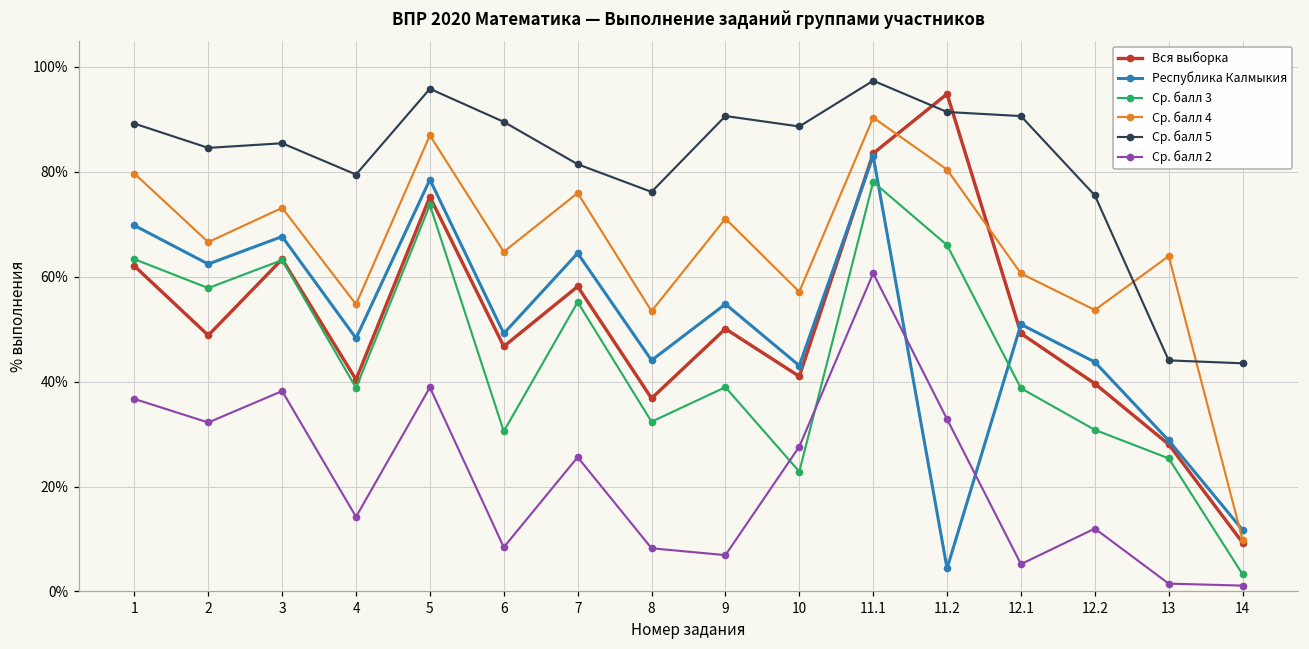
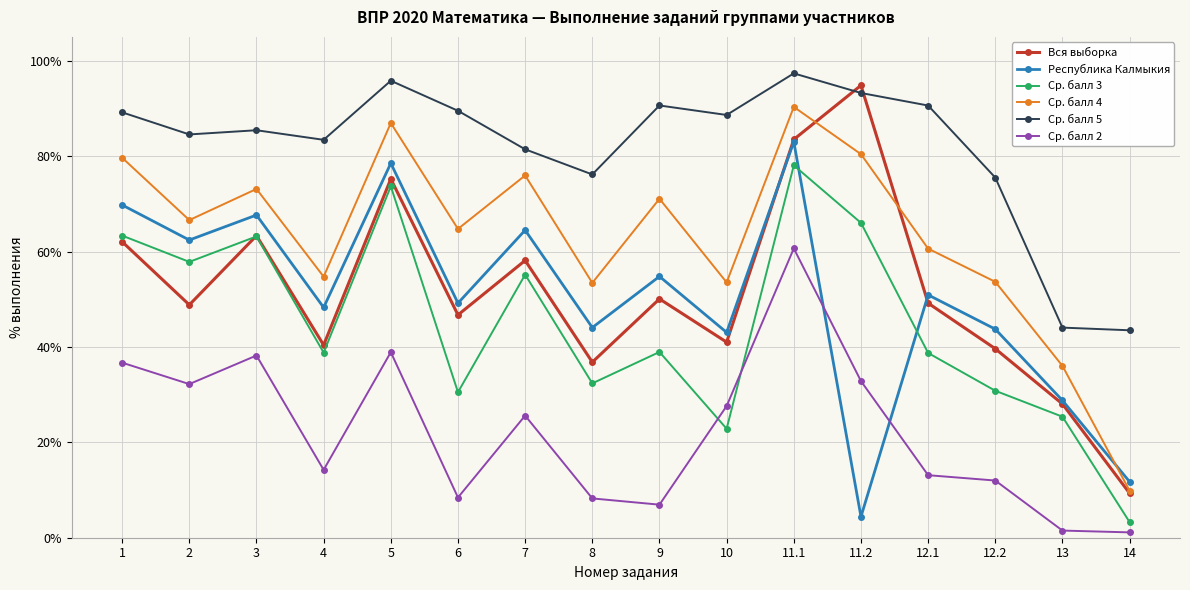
  {
    "Вся выборка": {
      "1": "62%",
      "2": "49%",
      "4": "40%",
      "5": "75%",
      "6": "47%",
      "7": "58%",
      "8": "37%",
      "9": "50%",
      "10": "41%",
      "11.2": "95%",
      "12.1": "49%",
      "12.2": "40%",
      "13": "28%",
      "14": "9%"
    },
    "Республика Калмыкия": {
      "1": "70%",
      "2": "62%",
      "3": "68%",
      "4": "48%",
      "5": "79%",
      "6": "49%",
      "7": "64%",
      "8": "44%",
      "9": "55%",
      "10": "43%",
      "11.2": "4%",
      "12.1": "51%",
      "12.2": "44%",
      "13": "29%",
      "14": "12%"
    },
    "Ср. балл 3": {
      "1": "63%",
      "2": "58%",
      "4": "39%",
      "5": "74%",
      "6": "31%",
      "7": "55%",
      "8": "32%",
      "9": "39%",
      "10": "23%",
      "11.1": "78%",
      "11.2": "66%",
      "12.1": "39%",
      "12.2": "31%",
      "13": "25%",
      "14": "3%"
    },
    "Ср. балл 4": {
      "1": "80%",
      "2": "67%",
      "3": "73%",
      "4": "55%",
      "5": "87%",
      "6": "65%",
      "7": "76%",
      "8": "53%",
      "9": "71%",
-     "10": "57%",
+     "10": "54%",
      "11.1": "90%",
      "11.2": "80%",
      "12.1": "61%",
      "12.2": "54%",
-     "13": "64%",
+     "13": "36%",
      "14": "10%"
    },
    "Ср. балл 5": {
      "1": "89%",
      "2": "85%",
      "3": "85%",
-     "4": "79%",
+     "4": "83%",
      "5": "96%",
      "6": "90%",
      "7": "81%",
      "8": "76%",
      "9": "91%",
      "10": "89%",
      "11.1": "97%",
-     "11.2": "91%",
+     "11.2": "93%",
      "12.1": "91%",
      "12.2": "76%",
      "13": "44%",
      "14": "43%"
    },
    "Ср. балл 2": {
      "1": "37%",
      "2": "32%",
      "3": "38%",
      "4": "14%",
      "5": "39%",
      "6": "8%",
      "7": "26%",
      "8": "8%",
      "9": "7%",
      "10": "28%",
      "11.1": "61%",
      "11.2": "33%",
-     "12.1": "5%",
+     "12.1": "13%",
      "12.2": "12%",
      "13": "2%",
      "14": "1%"
    }
  }
